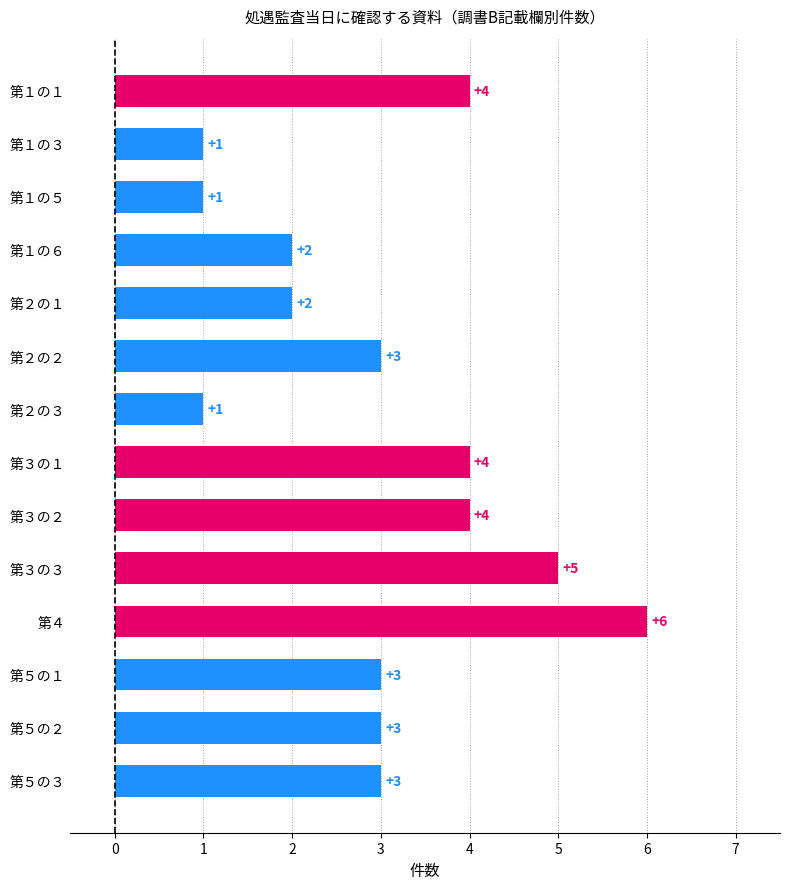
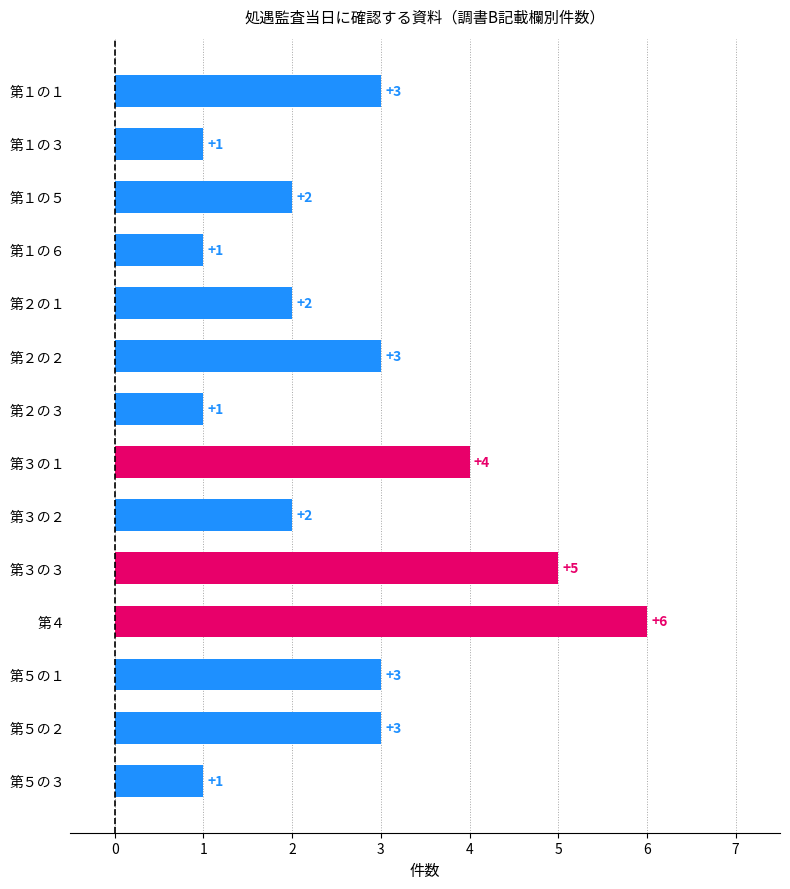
  {
-   "第１の１": "+4",
+   "第１の１": "+3",
    "第１の３": "+1",
-   "第１の５": "+1",
-   "第１の６": "+2",
+   "第１の５": "+2",
+   "第１の６": "+1",
    "第２の１": "+2",
    "第２の２": "+3",
    "第２の３": "+1",
    "第３の１": "+4",
-   "第３の２": "+4",
+   "第３の２": "+2",
    "第３の３": "+5",
    "第４": "+6",
    "第５の１": "+3",
    "第５の２": "+3",
-   "第５の３": "+3"
+   "第５の３": "+1"
  }
